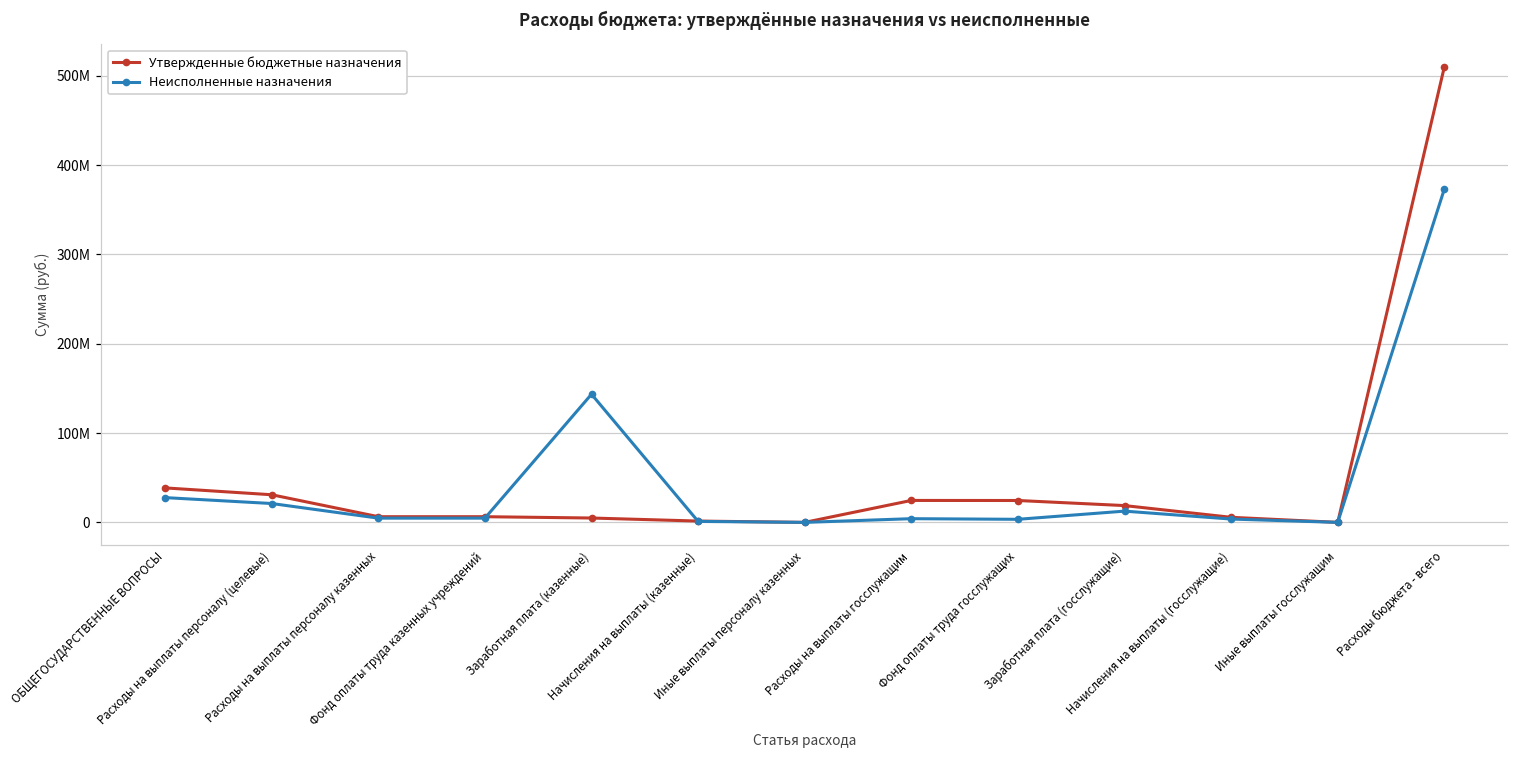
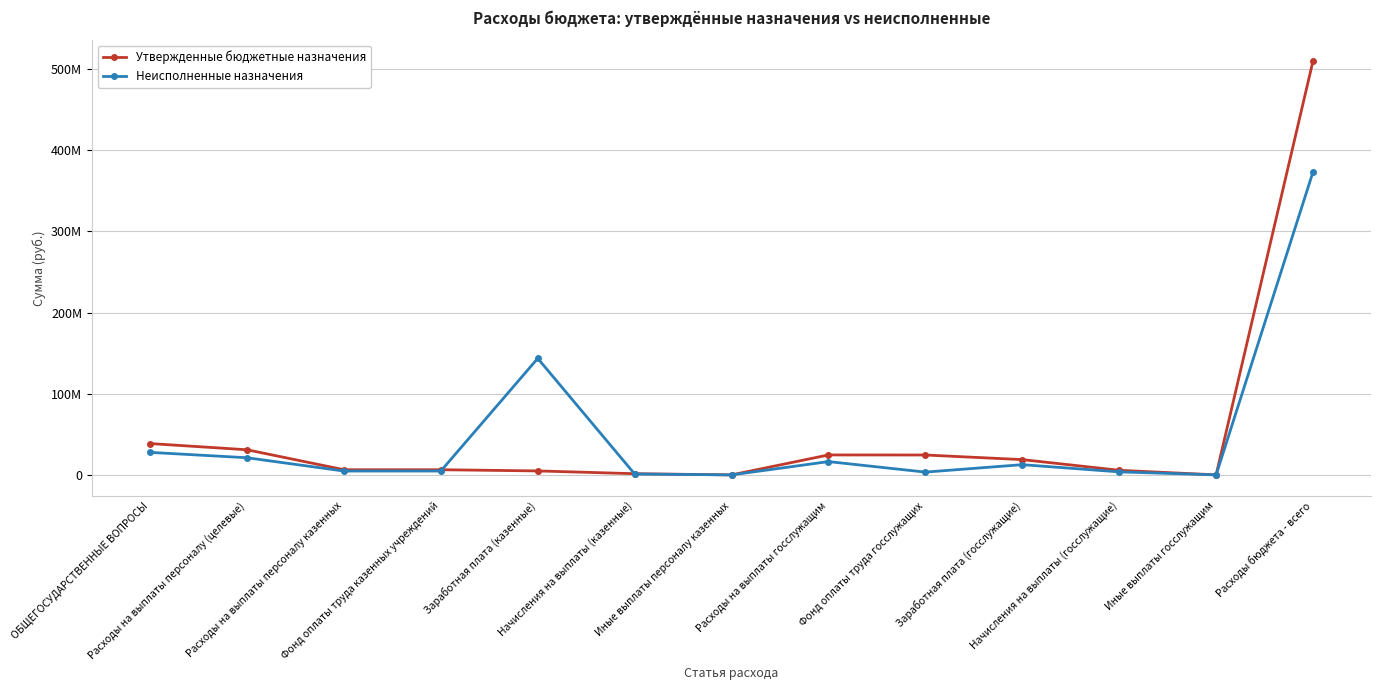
  {
    "Утвержденные бюджетные назначения": {
      "ОБЩЕГОСУДАРСТВЕННЫЕ ВОПРОСЫ": 40000000,
      "Расходы на выплаты персоналу (целевые)": 30000000,
      "Заработная плата (казенные)": 0,
      "Расходы на выплаты госслужащим": 20000000,
      "Фонд оплаты труда госслужащих": 20000000,
      "Заработная плата (госслужащие)": 20000000,
      "Расходы бюджета - всего": 510000000
    },
    "Неисполненные назначения": {
      "ОБЩЕГОСУДАРСТВЕННЫЕ ВОПРОСЫ": 30000000,
      "Расходы на выплаты персоналу (целевые)": 20000000,
      "Заработная плата (казенные)": 140000000,
-     "Расходы на выплаты госслужащим": 0,
+     "Расходы на выплаты госслужащим": 20000000,
      "Фонд оплаты труда госслужащих": 0,
      "Заработная плата (госслужащие)": 10000000,
      "Расходы бюджета - всего": 370000000
    }
  }
